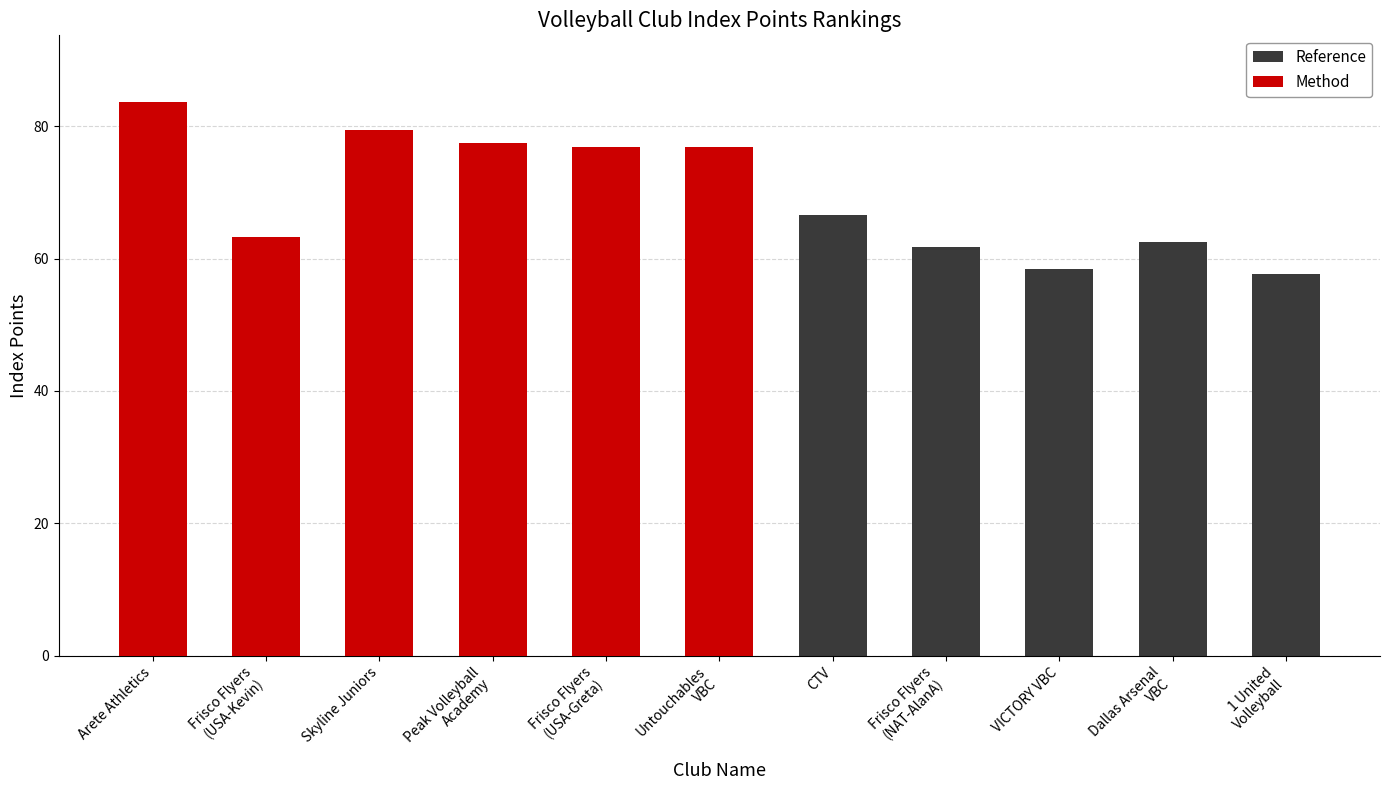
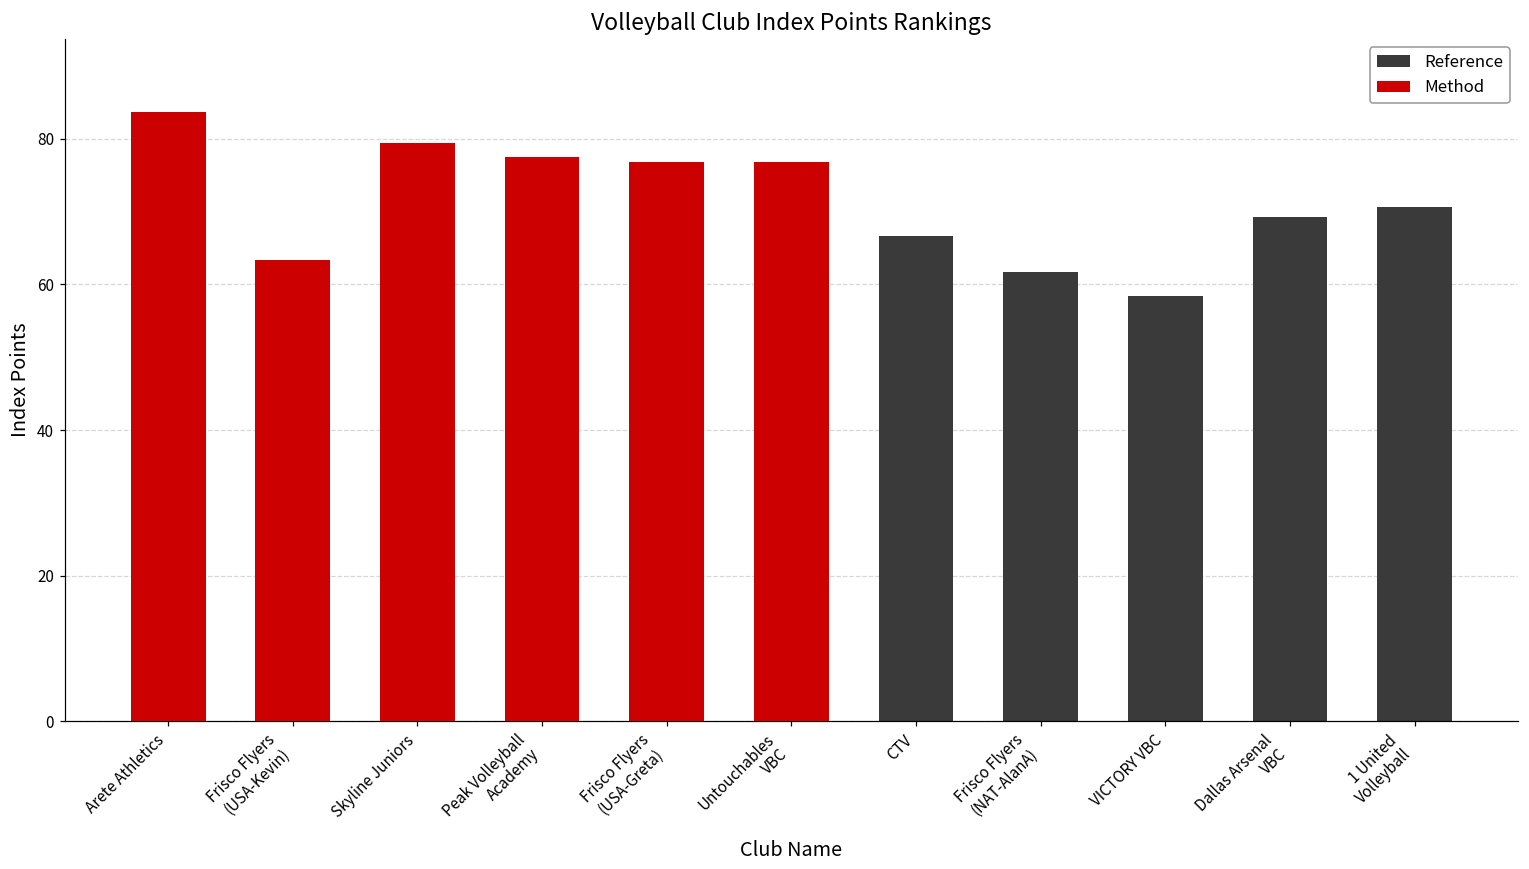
  {
    "Reference": {
      "Arete Athletics": 84,
      "Frisco Flyers (USA-Kevin)": 63,
      "Skyline Juniors": 79,
      "Peak Volleyball Academy": 77,
      "Frisco Flyers (USA-Greta)": 77,
      "Untouchables VBC": 77,
      "CTV": 67,
      "Frisco Flyers (NAT-AlanA)": 62,
      "VICTORY VBC": 58,
-     "Dallas Arsenal VBC": 62,
-     "1 United Volleyball": 58
+     "Dallas Arsenal VBC": 69,
+     "1 United Volleyball": 71
    },
    "Method": {
      "Arete Athletics": 84,
      "Frisco Flyers (USA-Kevin)": 63,
      "Skyline Juniors": 79,
      "Peak Volleyball Academy": 77,
      "Frisco Flyers (USA-Greta)": 77,
      "Untouchables VBC": 77,
      "CTV": 0,
      "Frisco Flyers (NAT-AlanA)": 0,
      "VICTORY VBC": 0,
      "Dallas Arsenal VBC": 0,
      "1 United Volleyball": 0
    }
  }
